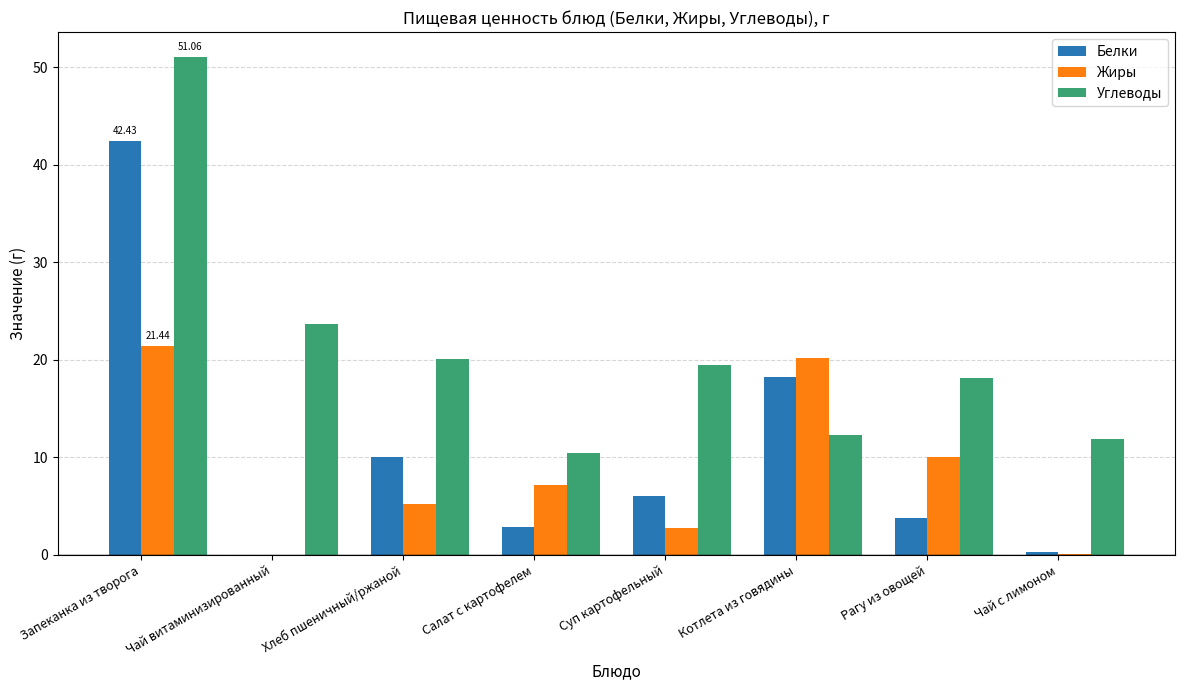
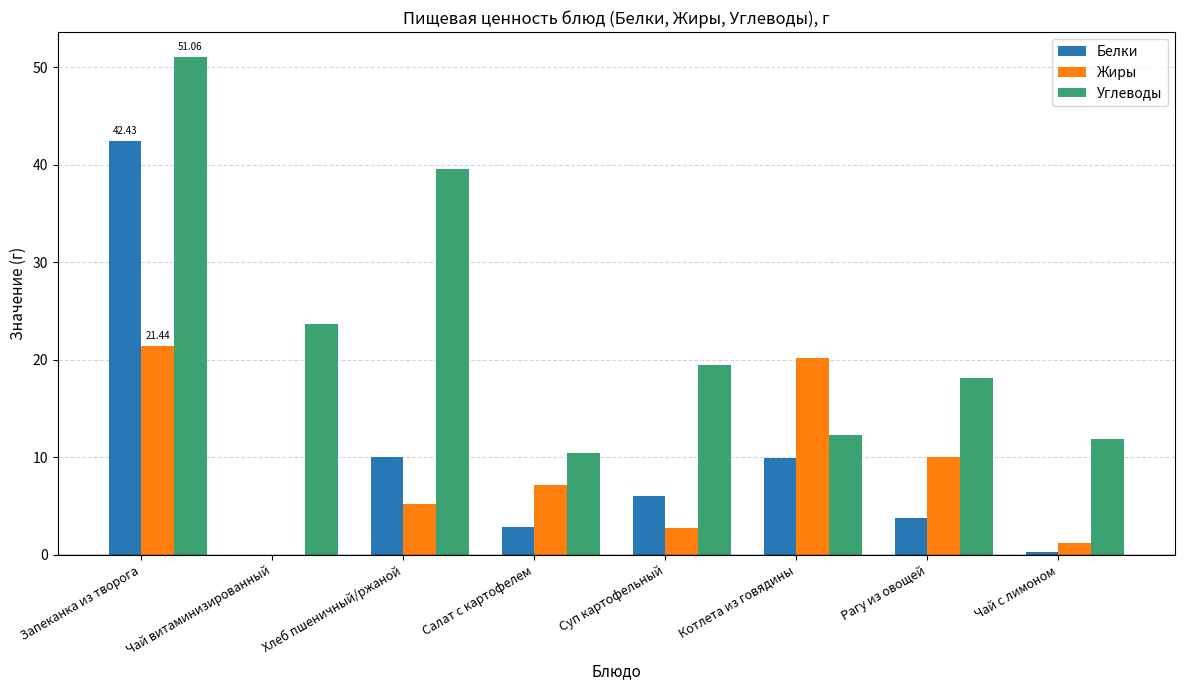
  {
    "Белки": {
      "Чай витаминизированный": 0,
      "Хлеб пшеничный/ржаной": 10,
      "Салат с картофелем": 3,
      "Суп картофельный": 6,
-     "Котлета из говядины": 18,
+     "Котлета из говядины": 10,
      "Рагу из овощей": 4
    },
    "Жиры": {
      "Чай витаминизированный": 0,
      "Хлеб пшеничный/ржаной": 5,
      "Салат с картофелем": 7,
      "Суп картофельный": 3,
      "Котлета из говядины": 20,
      "Рагу из овощей": 10,
-     "Чай с лимоном": 0
+     "Чай с лимоном": 1
    },
    "Углеводы": {
      "Чай витаминизированный": 24,
-     "Хлеб пшеничный/ржаной": 20,
+     "Хлеб пшеничный/ржаной": 40,
      "Салат с картофелем": 10,
      "Суп картофельный": 19,
      "Котлета из говядины": 12,
      "Рагу из овощей": 18,
      "Чай с лимоном": 12
    }
  }
